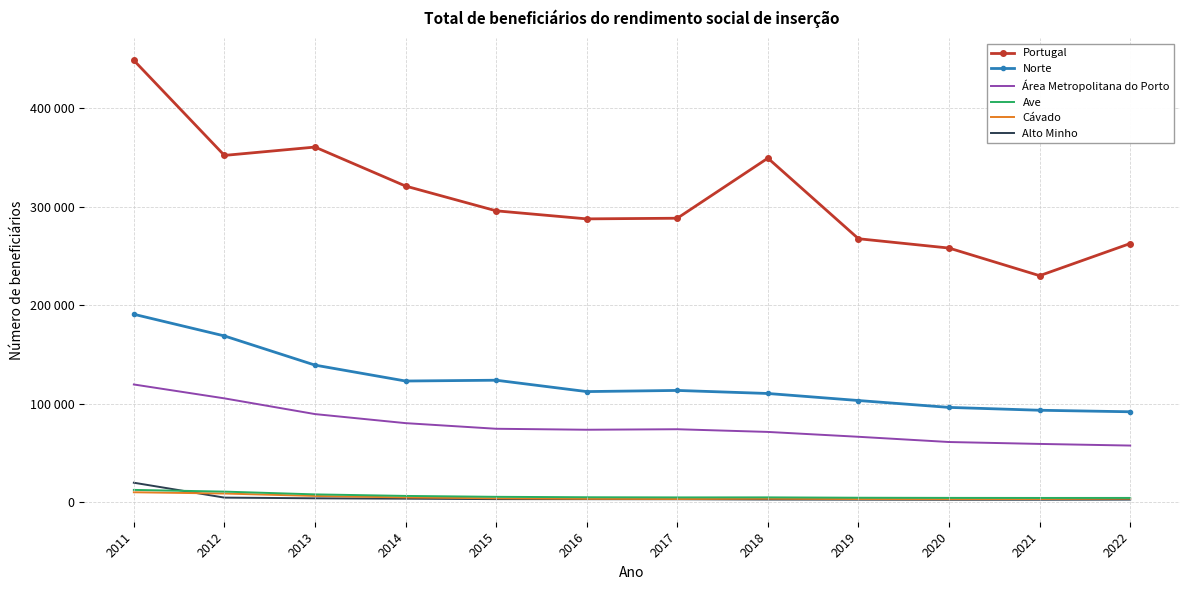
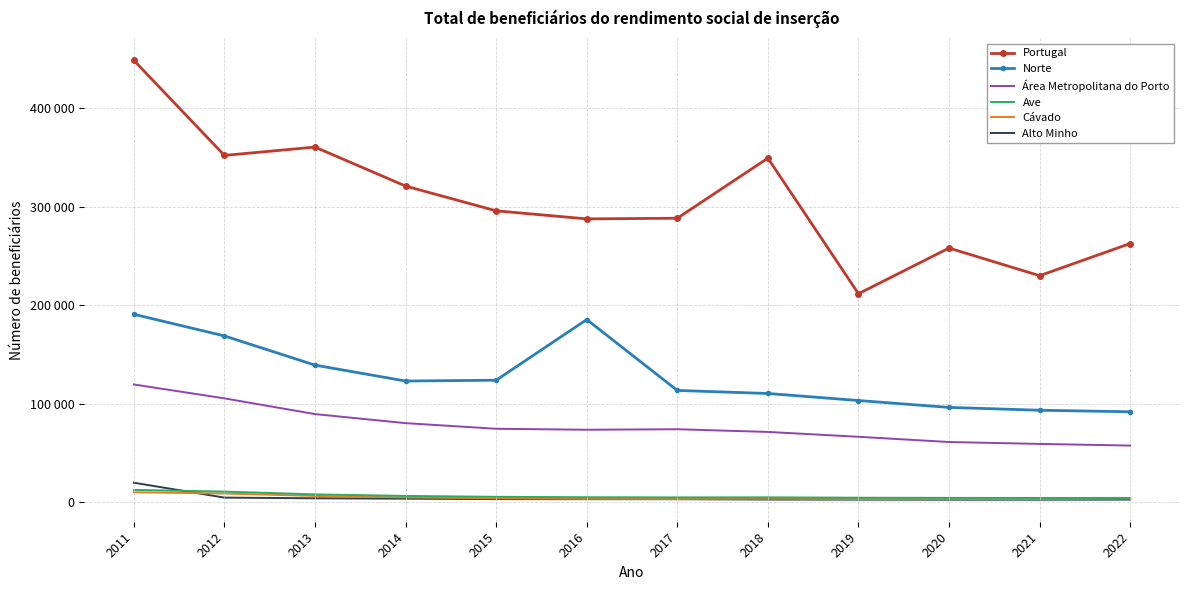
  {
    "Portugal": {
      "2011": 450000,
      "2012": 350000,
      "2013": 360000,
      "2014": 320000,
      "2015": 300000,
      "2016": 290000,
      "2017": 290000,
      "2018": 350000,
-     "2019": 270000,
+     "2019": 210000,
      "2020": 260000,
      "2021": 230000,
      "2022": 260000
    },
    "Norte": {
      "2011": 190000,
      "2012": 170000,
      "2013": 140000,
      "2014": 120000,
      "2015": 120000,
-     "2016": 110000,
+     "2016": 190000,
      "2017": 110000,
      "2018": 110000,
      "2019": 100000,
      "2020": 100000,
      "2021": 90000,
      "2022": 90000
    },
    "Área Metropolitana do Porto": {
      "2011": 120000,
      "2012": 110000,
      "2013": 90000,
      "2014": 80000,
      "2015": 70000,
      "2016": 70000,
      "2017": 70000,
      "2018": 70000,
      "2019": 70000,
      "2020": 60000,
      "2021": 60000,
      "2022": 60000
    },
    "Alto Minho": {
      "2011": 20000,
      "2012": 0
    }
  }
